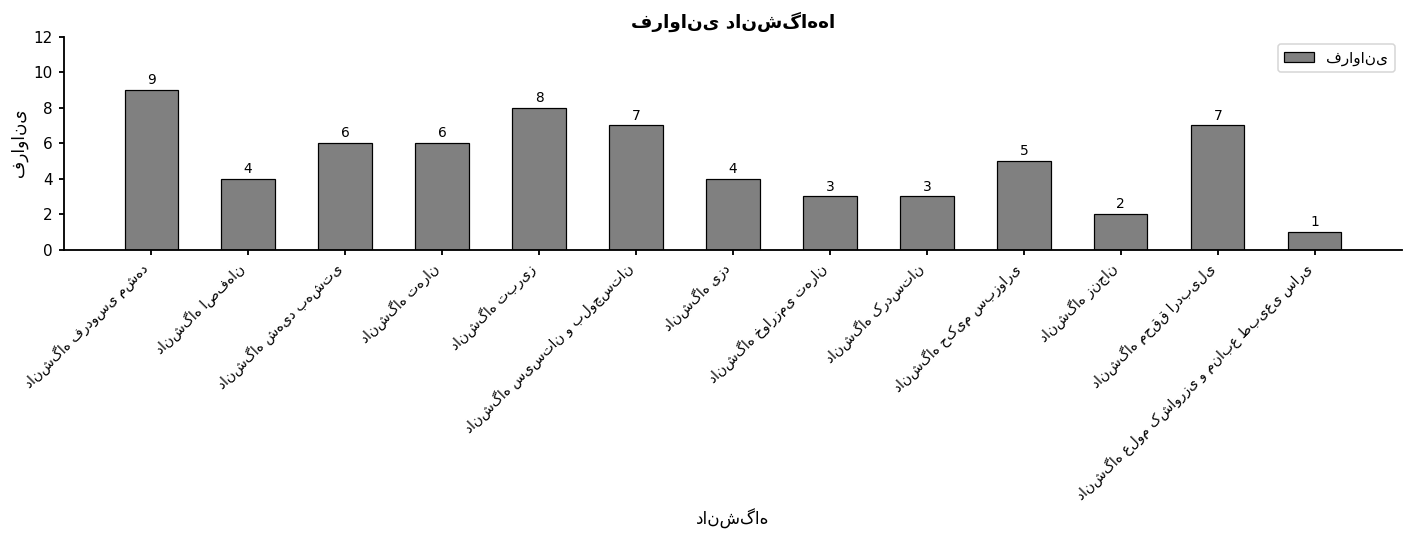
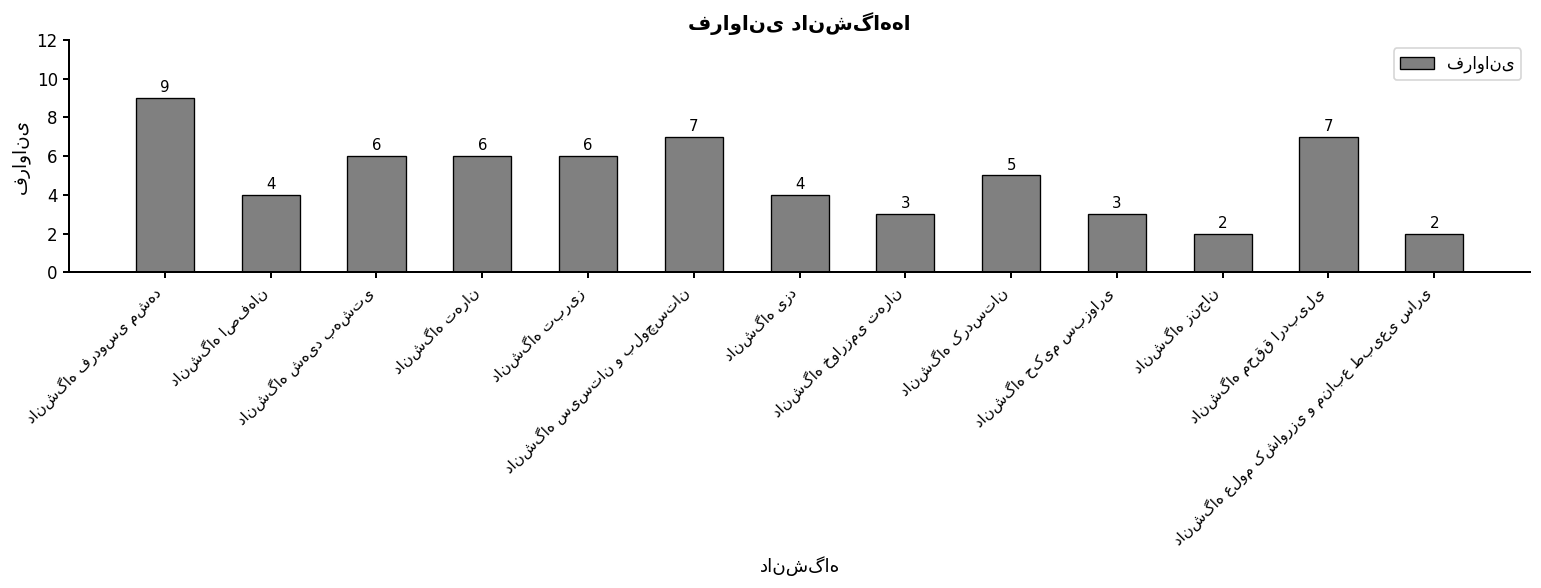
  {
    "دانشگاه فردوسی مشهد": 9,
    "دانشگاه اصفهان": 4,
    "دانشگاه شهید بهشتی": 6,
    "دانشگاه تهران": 6,
-   "دانشگاه تبریز": 8,
+   "دانشگاه تبریز": 6,
    "دانشگاه سیستان و بلوچستان": 7,
    "دانشگاه یزد": 4,
    "دانشگاه خوارزمی تهران": 3,
-   "دانشگاه کردستان": 3,
-   "دانشگاه حکیم سبزواری": 5,
+   "دانشگاه کردستان": 5,
+   "دانشگاه حکیم سبزواری": 3,
    "دانشگاه زنجان": 2,
    "دانشگاه محقق اردبیلی": 7,
-   "دانشگاه علوم کشاورزی و منابع طبیعی ساری": 1
+   "دانشگاه علوم کشاورزی و منابع طبیعی ساری": 2
  }
